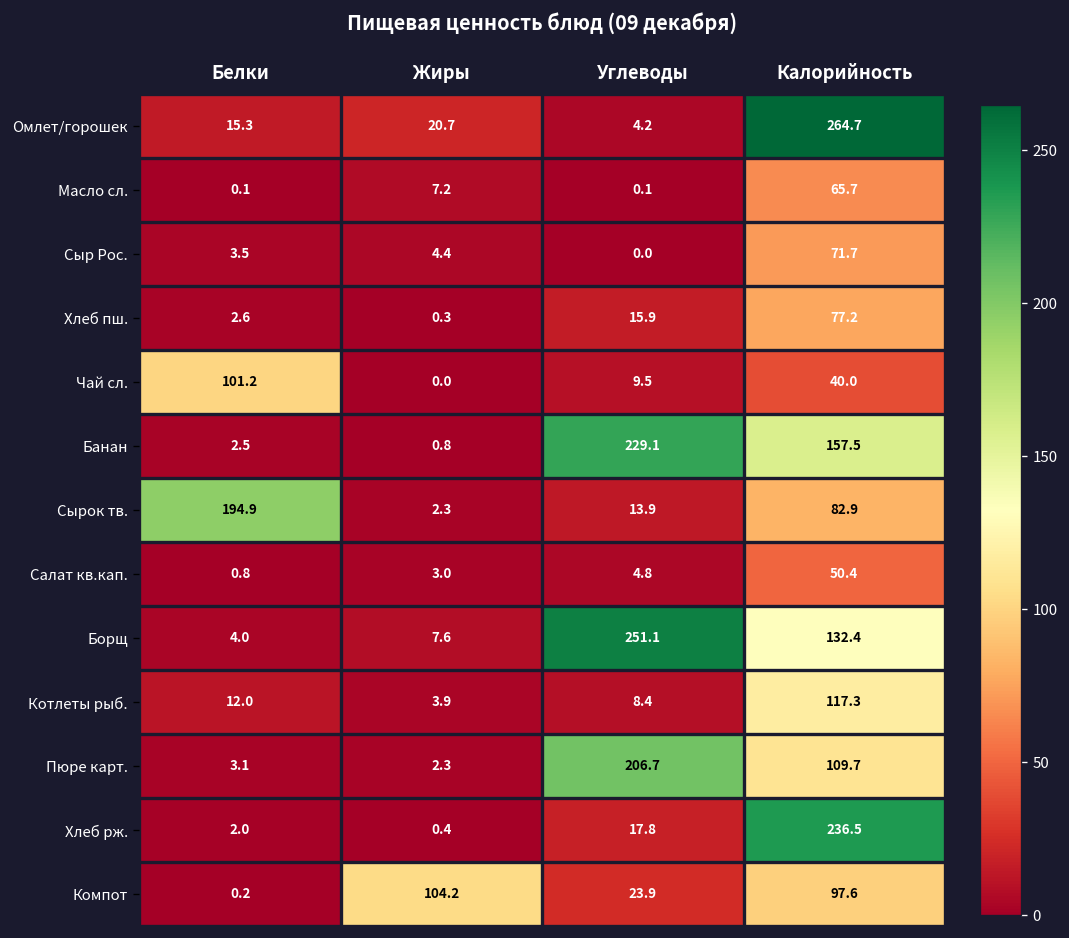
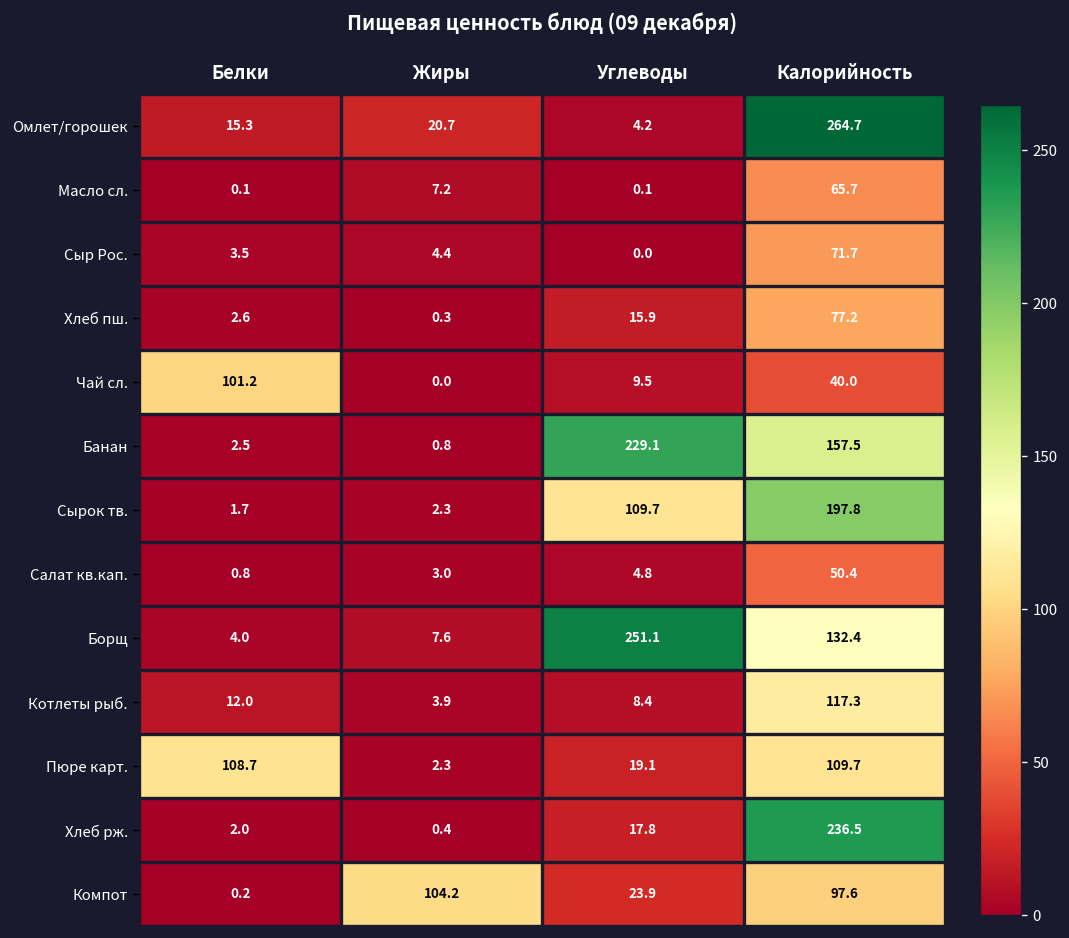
  {
    "Омлет/горошек": {
      "Белки": 15.3,
      "Жиры": 20.7,
      "Углеводы": 4.2,
      "Калорийность": 264.7
    },
    "Масло сл.": {
      "Белки": 0.1,
      "Жиры": 7.2,
      "Углеводы": 0.1,
      "Калорийность": 65.7
    },
    "Сыр Рос.": {
      "Белки": 3.5,
      "Жиры": 4.4,
      "Углеводы": 0.0,
      "Калорийность": 71.7
    },
    "Хлеб пш.": {
      "Белки": 2.6,
      "Жиры": 0.3,
      "Углеводы": 15.9,
      "Калорийность": 77.2
    },
    "Чай сл.": {
      "Белки": 101.2,
      "Жиры": 0.0,
      "Углеводы": 9.5,
      "Калорийность": 40.0
    },
    "Банан": {
      "Белки": 2.5,
      "Жиры": 0.8,
      "Углеводы": 229.1,
      "Калорийность": 157.5
    },
    "Сырок тв.": {
-     "Белки": 194.9,
+     "Белки": 1.7,
      "Жиры": 2.3,
-     "Углеводы": 13.9,
-     "Калорийность": 82.9
+     "Углеводы": 109.7,
+     "Калорийность": 197.8
    },
    "Салат кв.кап.": {
      "Белки": 0.8,
      "Жиры": 3.0,
      "Углеводы": 4.8,
      "Калорийность": 50.4
    },
    "Борщ": {
      "Белки": 4.0,
      "Жиры": 7.6,
      "Углеводы": 251.1,
      "Калорийность": 132.4
    },
    "Котлеты рыб.": {
      "Белки": 12.0,
      "Жиры": 3.9,
      "Углеводы": 8.4,
      "Калорийность": 117.3
    },
    "Пюре карт.": {
-     "Белки": 3.1,
+     "Белки": 108.7,
      "Жиры": 2.3,
-     "Углеводы": 206.7,
+     "Углеводы": 19.1,
      "Калорийность": 109.7
    },
    "Хлеб рж.": {
      "Белки": 2.0,
      "Жиры": 0.4,
      "Углеводы": 17.8,
      "Калорийность": 236.5
    },
    "Компот": {
      "Белки": 0.2,
      "Жиры": 104.2,
      "Углеводы": 23.9,
      "Калорийность": 97.6
    }
  }
